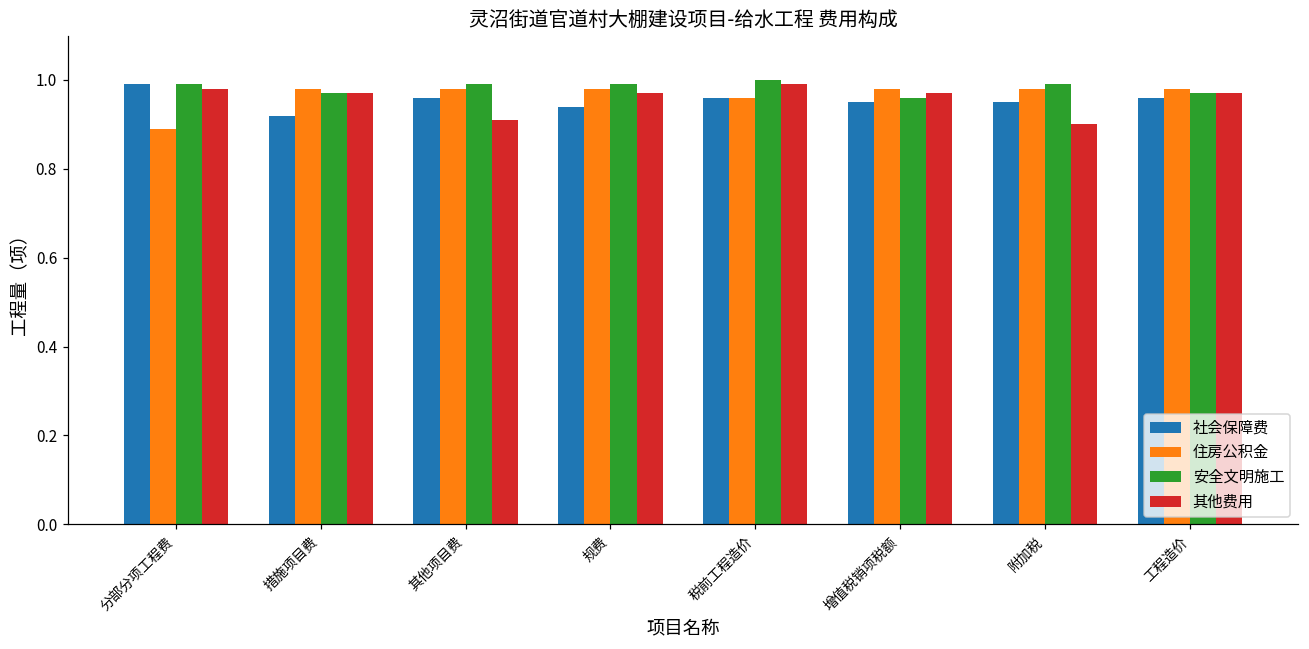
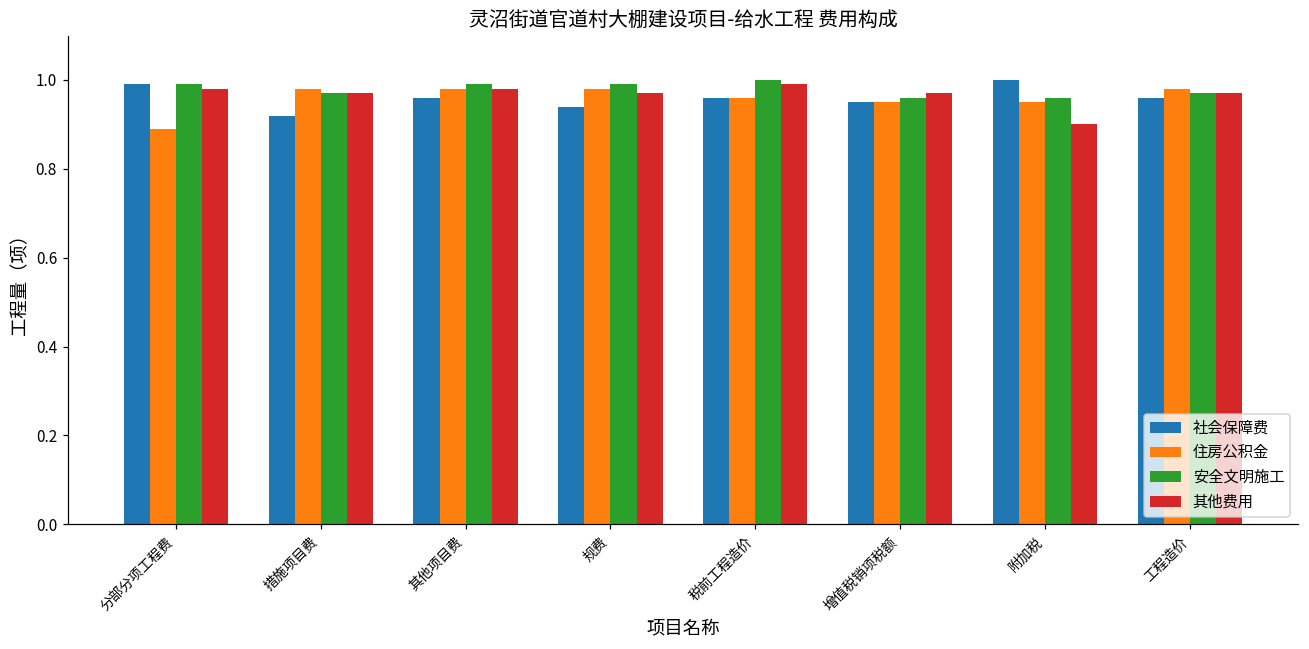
  {
    "社会保障费": {
      "分部分项工程费": 0.99,
      "措施项目费": 0.92,
      "其他项目费": 0.96,
      "规费": 0.94,
      "税前工程造价": 0.96,
      "增值税销项税额": 0.95,
-     "附加税": 0.95,
+     "附加税": 1.00,
      "工程造价": 0.96
    },
    "住房公积金": {
      "分部分项工程费": 0.89,
      "措施项目费": 0.98,
      "其他项目费": 0.98,
      "规费": 0.98,
      "税前工程造价": 0.96,
-     "增值税销项税额": 0.98,
-     "附加税": 0.98,
+     "增值税销项税额": 0.95,
+     "附加税": 0.95,
      "工程造价": 0.98
    },
    "安全文明施工": {
      "分部分项工程费": 0.99,
      "措施项目费": 0.97,
      "其他项目费": 0.99,
      "规费": 0.99,
      "税前工程造价": 1.00,
      "增值税销项税额": 0.96,
-     "附加税": 0.99,
+     "附加税": 0.96,
      "工程造价": 0.97
    },
    "其他费用": {
      "分部分项工程费": 0.98,
      "措施项目费": 0.97,
-     "其他项目费": 0.91,
+     "其他项目费": 0.98,
      "规费": 0.97,
      "税前工程造价": 0.99,
      "增值税销项税额": 0.97,
      "附加税": 0.90,
      "工程造价": 0.97
    }
  }
